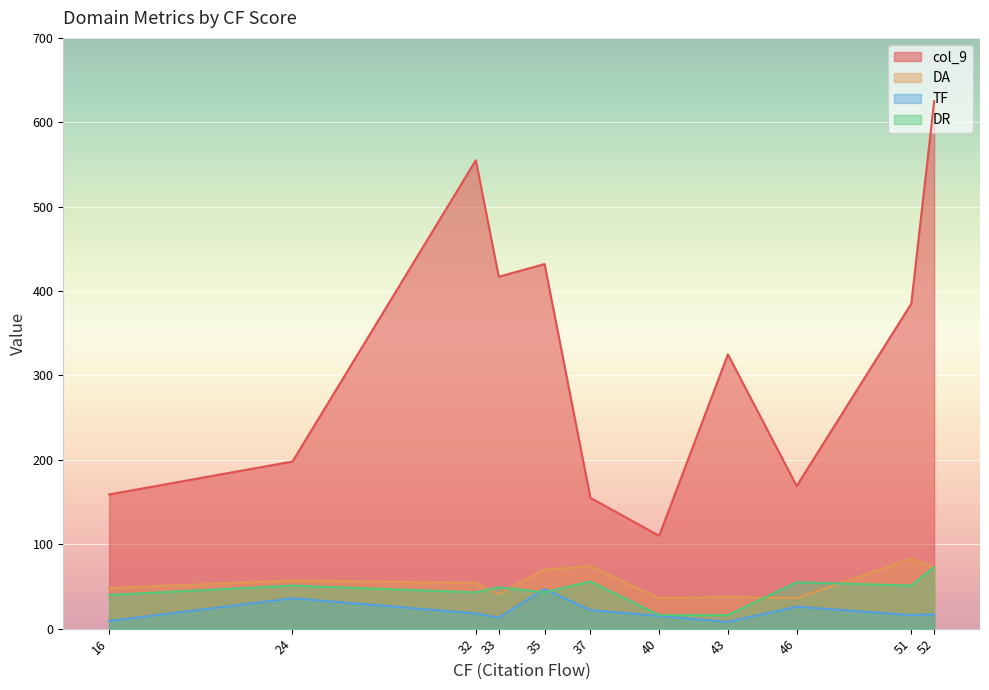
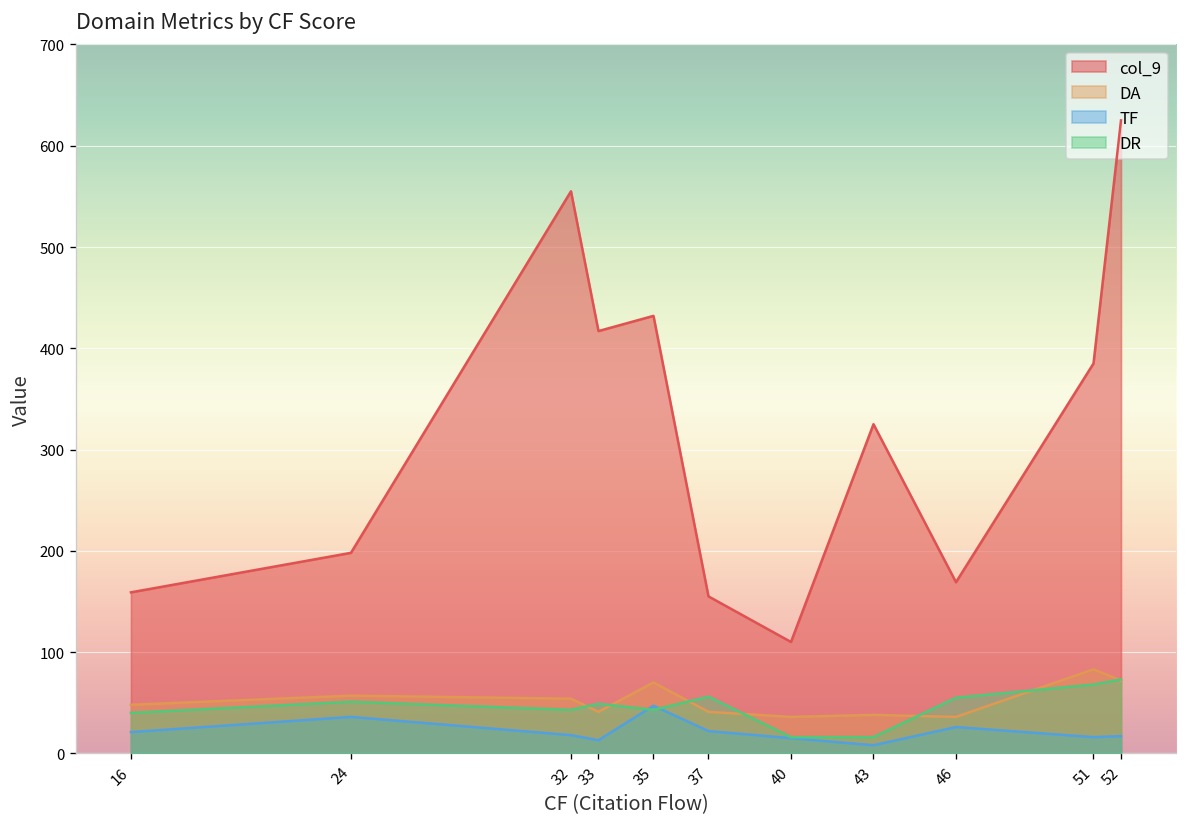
  {
    "col_9": {
      "16": 160,
      "24": 200,
      "32": 560,
      "33": 420,
      "35": 430,
      "37": 160,
      "40": 110,
      "43": 330,
      "46": 170,
      "51": 390
    },
    "DA": {
      "16": 50,
      "24": 60,
      "32": 50,
      "33": 40,
      "35": 70,
-     "37": 70,
+     "37": 40,
      "40": 40,
      "43": 40,
      "46": 40,
      "51": 80
    },
    "TF": {
-     "16": 10,
+     "16": 20,
      "24": 40,
      "32": 20,
      "33": 10,
      "35": 50,
      "37": 20,
      "43": 10,
      "46": 30,
      "51": 20,
      "52": 20
    },
    "DR": {
      "16": 40,
      "24": 50,
      "32": 40,
      "33": 50,
      "35": 40,
      "37": 60,
      "43": 20,
      "46": 60,
-     "51": 50
+     "51": 70
    }
  }
